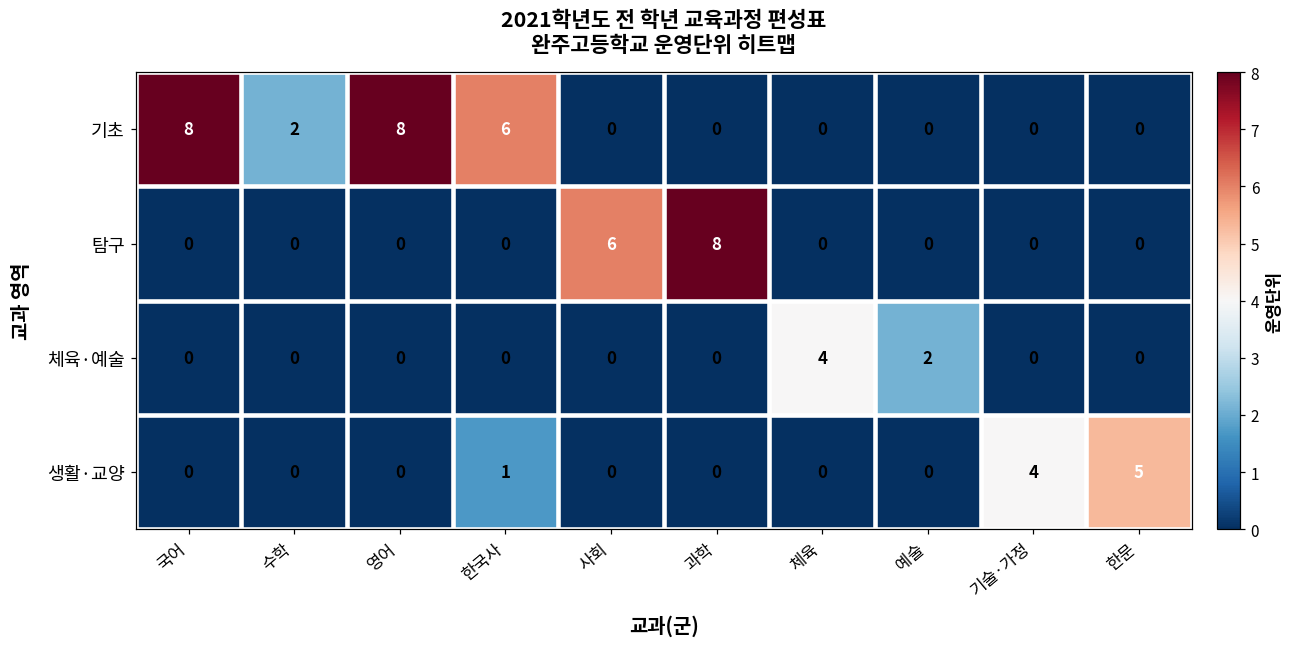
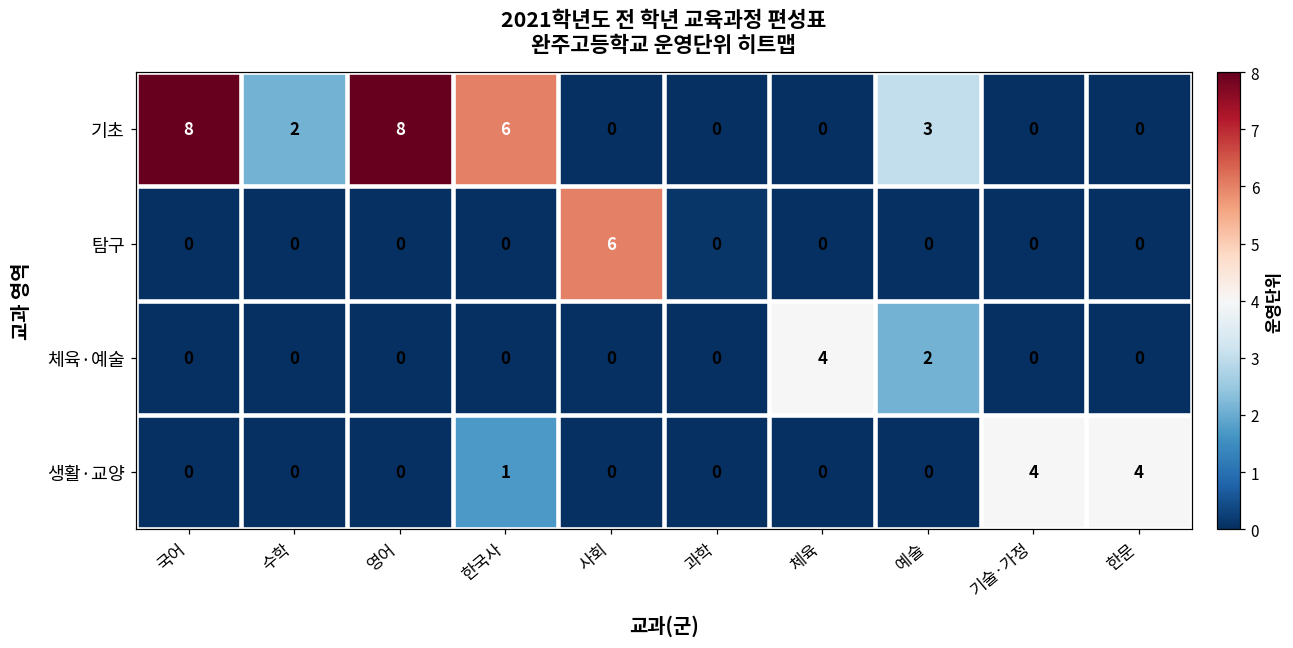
  {
    "기초": {
      "국어": 8,
      "수학": 2,
      "영어": 8,
      "한국사": 6,
      "사회": 0,
      "과학": 0,
      "체육": 0,
-     "예술": 0,
+     "예술": 3,
      "기술·가정": 0,
      "한문": 0
    },
    "탐구": {
      "국어": 0,
      "수학": 0,
      "영어": 0,
      "한국사": 0,
      "사회": 6,
-     "과학": 8,
+     "과학": 0,
      "체육": 0,
      "예술": 0,
      "기술·가정": 0,
      "한문": 0
    },
    "체육·예술": {
      "국어": 0,
      "수학": 0,
      "영어": 0,
      "한국사": 0,
      "사회": 0,
      "과학": 0,
      "체육": 4,
      "예술": 2,
      "기술·가정": 0,
      "한문": 0
    },
    "생활·교양": {
      "국어": 0,
      "수학": 0,
      "영어": 0,
      "한국사": 1,
      "사회": 0,
      "과학": 0,
      "체육": 0,
      "예술": 0,
      "기술·가정": 4,
-     "한문": 5
+     "한문": 4
    }
  }
